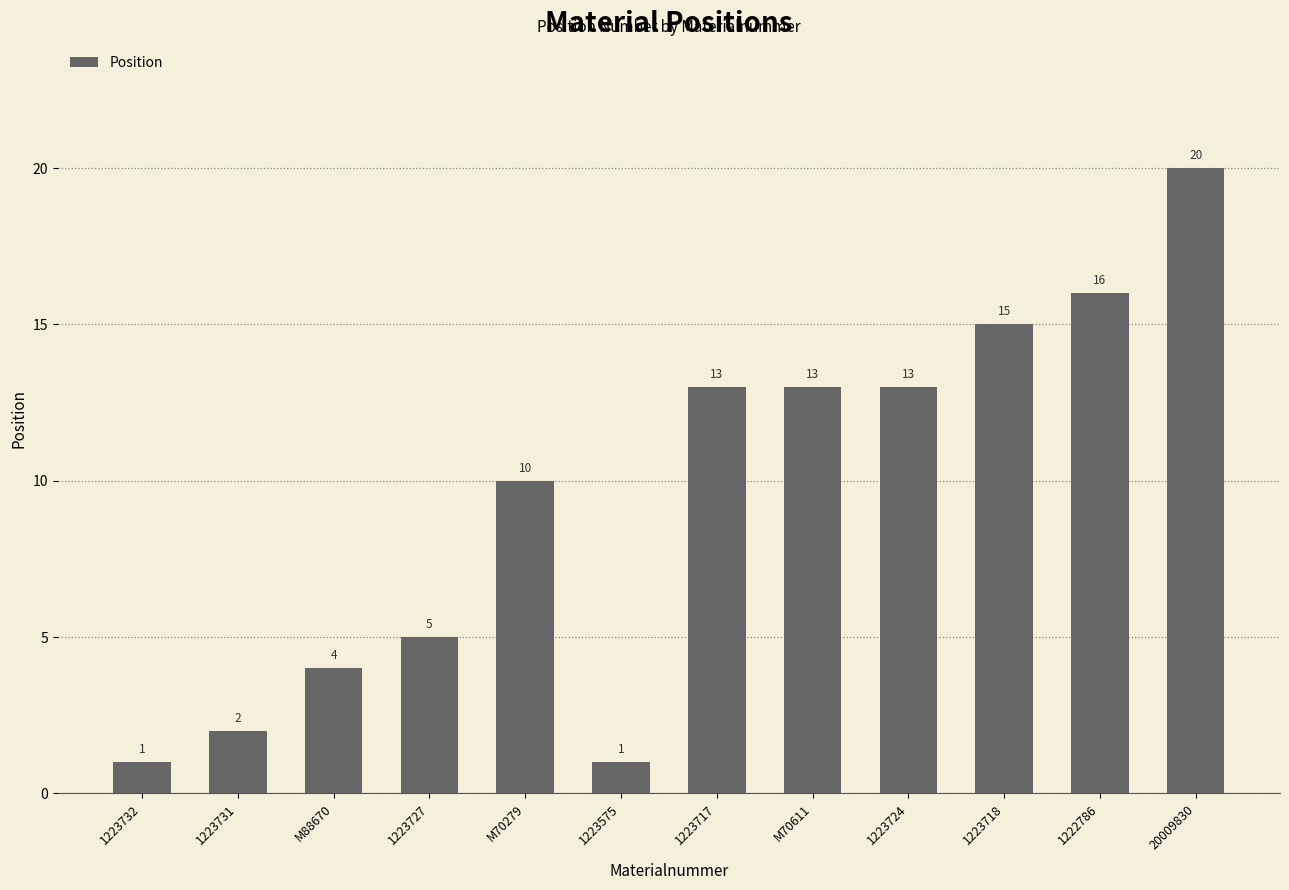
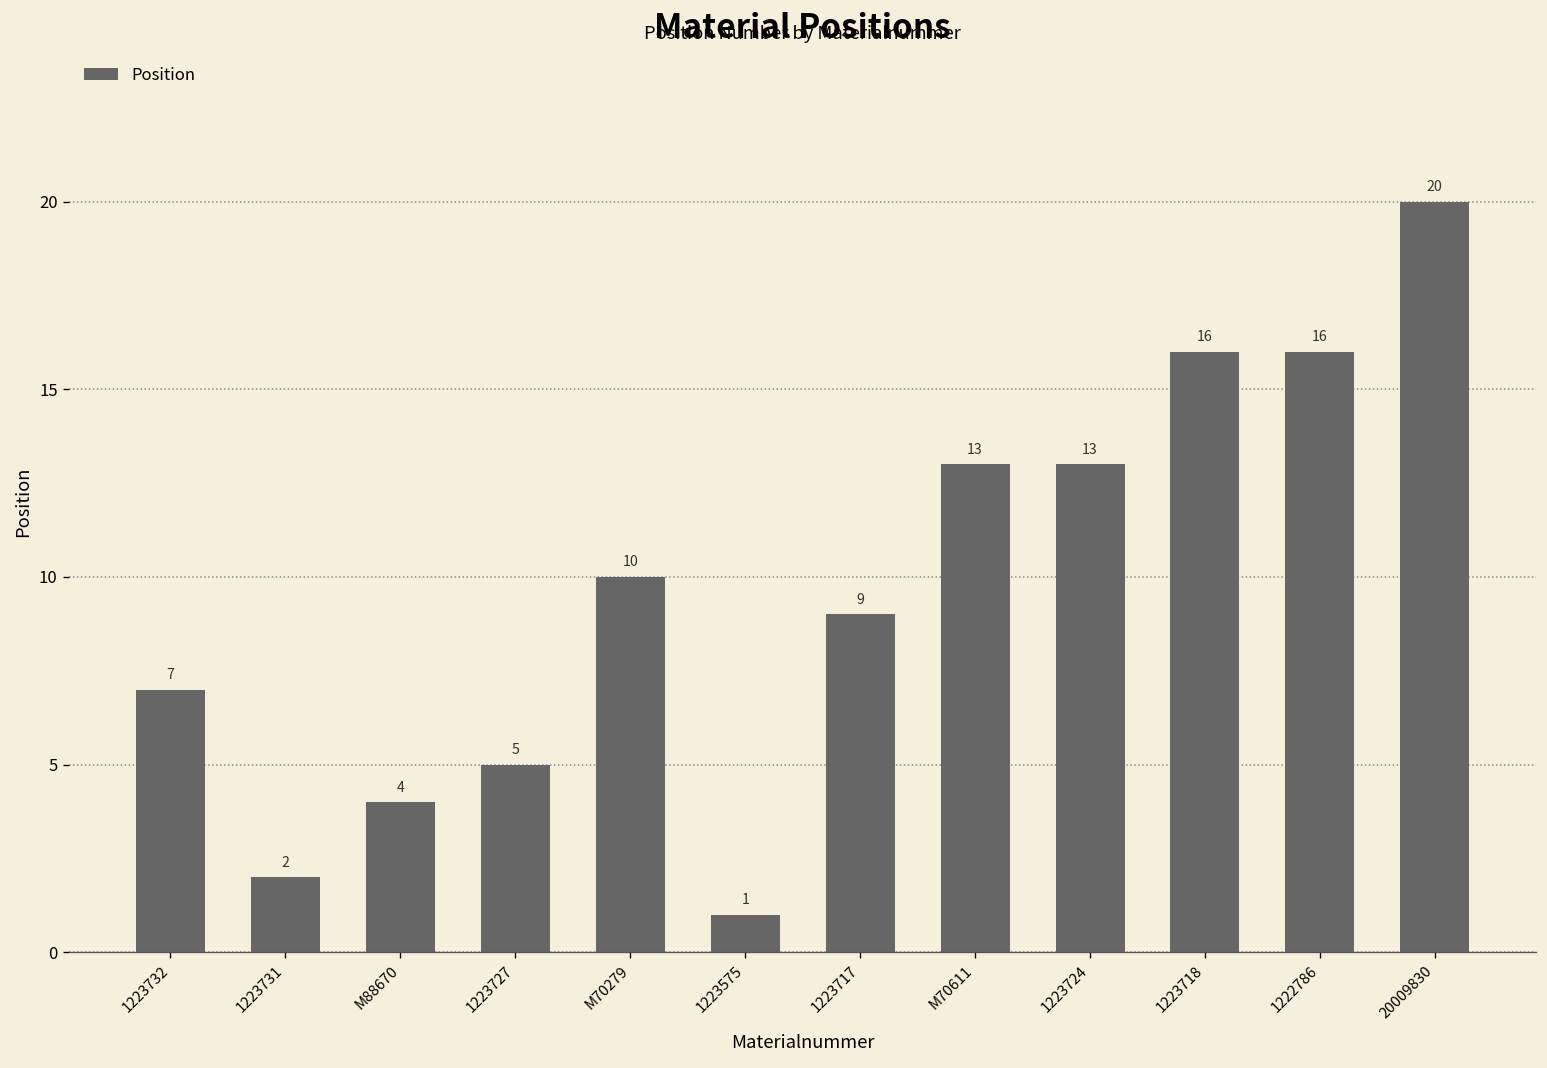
  {
-   "1223732": 1,
+   "1223732": 7,
    "1223731": 2,
    "M88670": 4,
    "1223727": 5,
    "M70279": 10,
    "1223575": 1,
-   "1223717": 13,
+   "1223717": 9,
    "M70611": 13,
    "1223724": 13,
-   "1223718": 15,
+   "1223718": 16,
    "1222786": 16,
    "20009830": 20
  }
